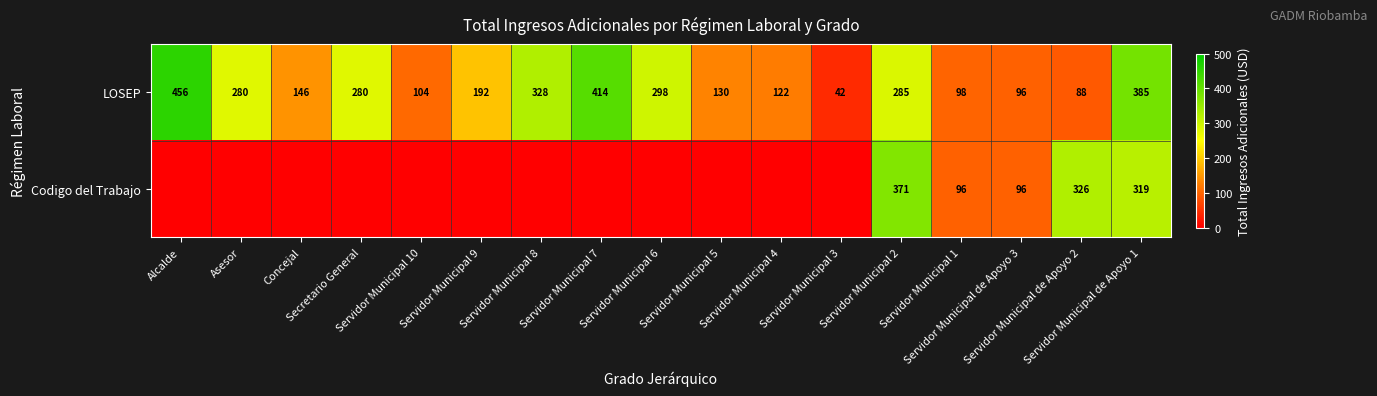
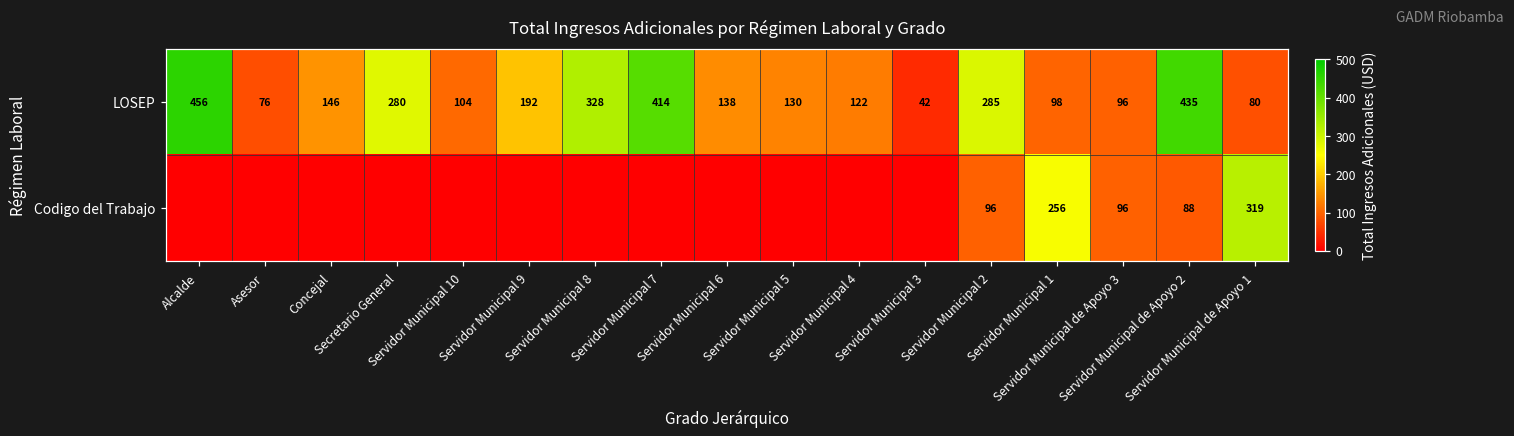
  {
    "LOSEP": {
      "Alcalde": 456,
-     "Asesor": 280,
+     "Asesor": 76,
      "Concejal": 146,
      "Secretario General": 280,
      "Servidor Municipal 10": 104,
      "Servidor Municipal 9": 192,
      "Servidor Municipal 8": 328,
      "Servidor Municipal 7": 414,
-     "Servidor Municipal 6": 298,
+     "Servidor Municipal 6": 138,
      "Servidor Municipal 5": 130,
      "Servidor Municipal 4": 122,
      "Servidor Municipal 3": 42,
      "Servidor Municipal 2": 285,
      "Servidor Municipal 1": 98,
      "Servidor Municipal de Apoyo 3": 96,
-     "Servidor Municipal de Apoyo 2": 88,
-     "Servidor Municipal de Apoyo 1": 385
+     "Servidor Municipal de Apoyo 2": 435,
+     "Servidor Municipal de Apoyo 1": 80
    },
    "Codigo del Trabajo": {
-     "Servidor Municipal 2": 371,
-     "Servidor Municipal 1": 96,
+     "Servidor Municipal 2": 96,
+     "Servidor Municipal 1": 256,
      "Servidor Municipal de Apoyo 3": 96,
-     "Servidor Municipal de Apoyo 2": 326,
+     "Servidor Municipal de Apoyo 2": 88,
      "Servidor Municipal de Apoyo 1": 319
    }
  }
